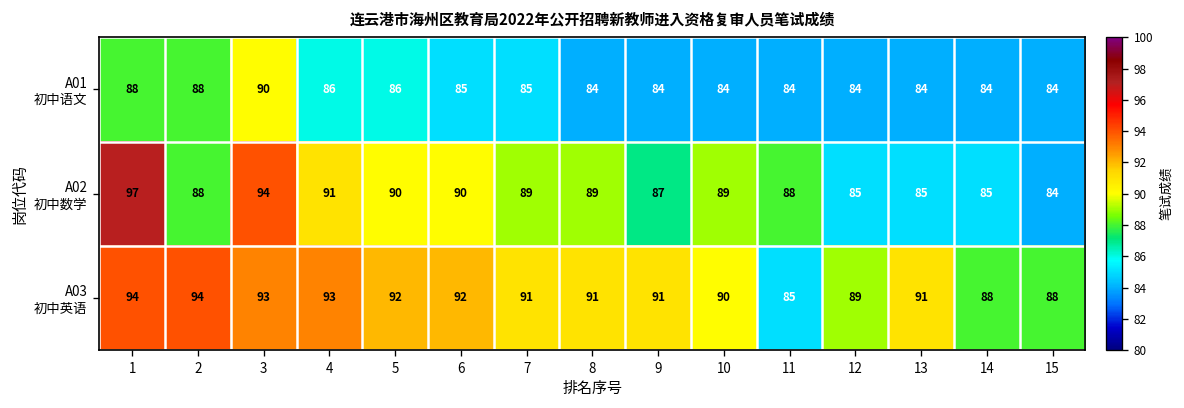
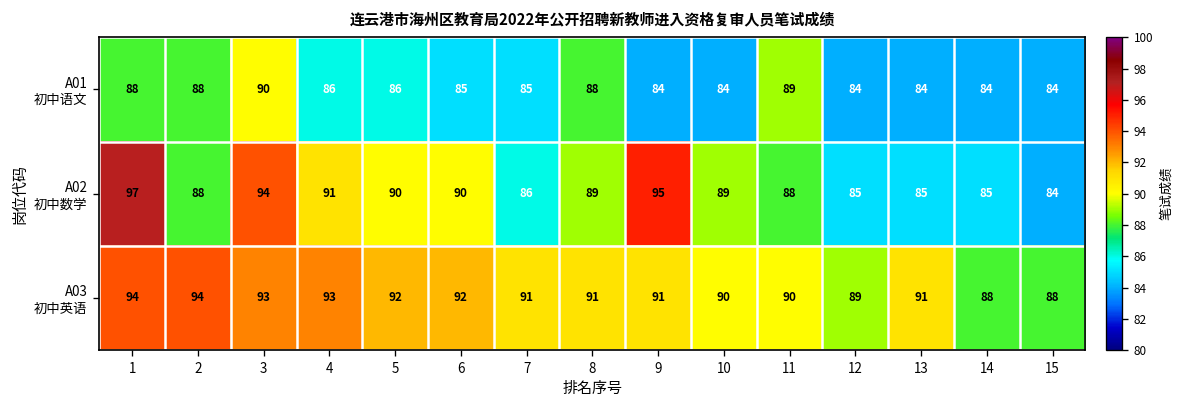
  {
    "A01 初中语文": {
      "1": 88,
      "2": 88,
      "3": 90,
      "4": 86,
      "5": 86,
      "6": 85,
      "7": 85,
-     "8": 84,
+     "8": 88,
      "9": 84,
      "10": 84,
-     "11": 84,
+     "11": 89,
      "12": 84,
      "13": 84,
      "14": 84,
      "15": 84
    },
    "A02 初中数学": {
      "1": 97,
      "2": 88,
      "3": 94,
      "4": 91,
      "5": 90,
      "6": 90,
-     "7": 89,
+     "7": 86,
      "8": 89,
-     "9": 87,
+     "9": 95,
      "10": 89,
      "11": 88,
      "12": 85,
      "13": 85,
      "14": 85,
      "15": 84
    },
    "A03 初中英语": {
      "1": 94,
      "2": 94,
      "3": 93,
      "4": 93,
      "5": 92,
      "6": 92,
      "7": 91,
      "8": 91,
      "9": 91,
      "10": 90,
-     "11": 85,
+     "11": 90,
      "12": 89,
      "13": 91,
      "14": 88,
      "15": 88
    }
  }
